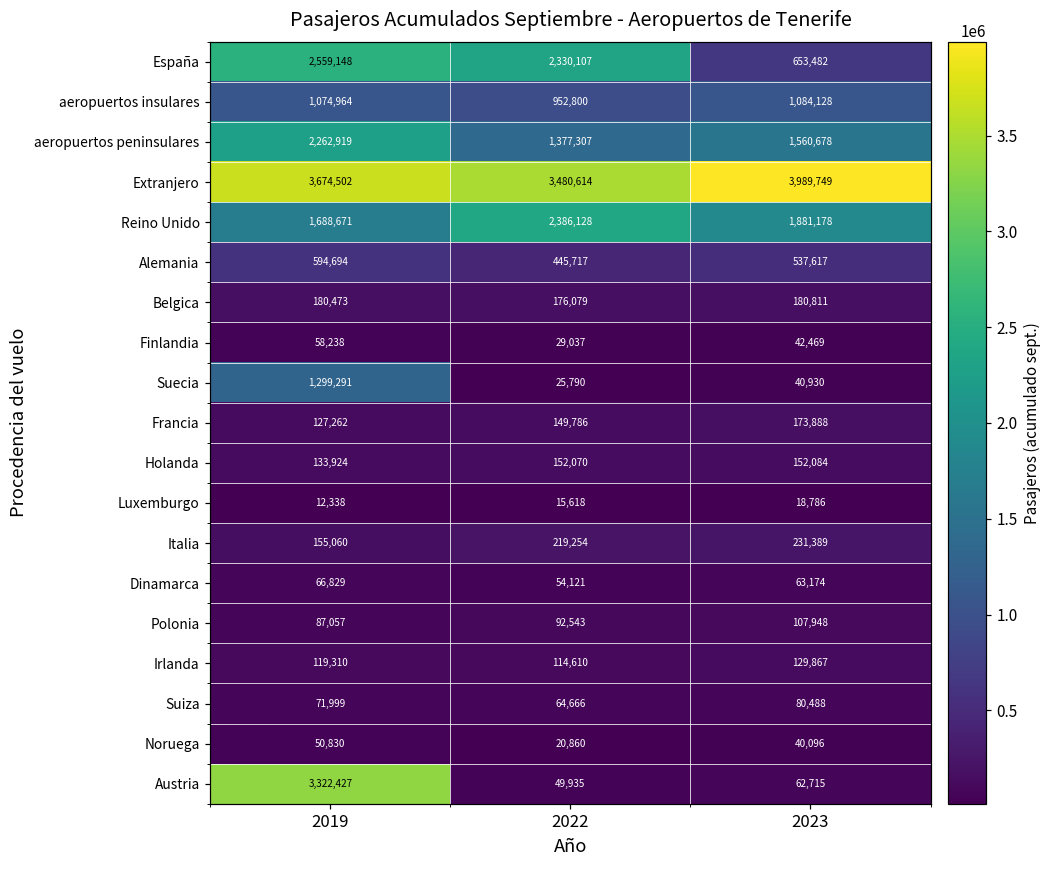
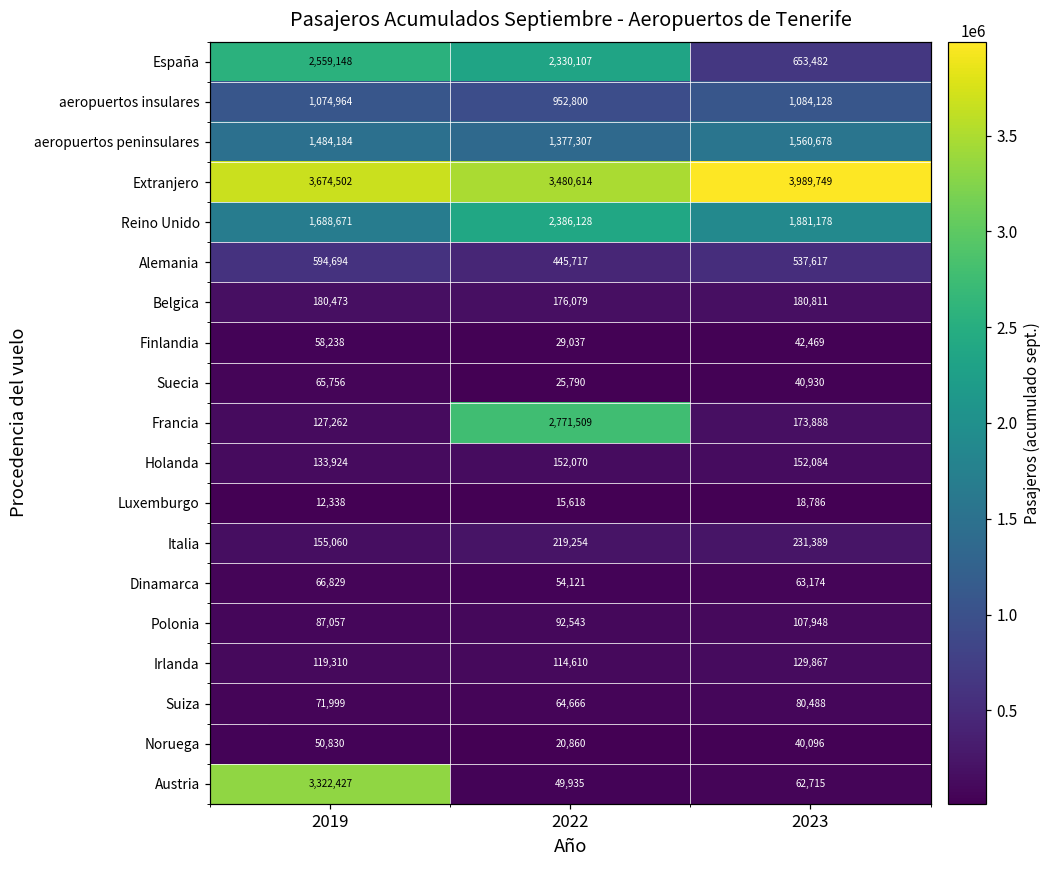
  {
    "España": {
      "2019": "2,559,148",
      "2022": "2,330,107",
      "2023": "653,482"
    },
    "aeropuertos insulares": {
      "2019": "1,074,964",
      "2022": "952,800",
      "2023": "1,084,128"
    },
    "aeropuertos peninsulares": {
-     "2019": "2,262,919",
+     "2019": "1,484,184",
      "2022": "1,377,307",
      "2023": "1,560,678"
    },
    "Extranjero": {
      "2019": "3,674,502",
      "2022": "3,480,614",
      "2023": "3,989,749"
    },
    "Reino Unido": {
      "2019": "1,688,671",
      "2022": "2,386,128",
      "2023": "1,881,178"
    },
    "Alemania": {
      "2019": "594,694",
      "2022": "445,717",
      "2023": "537,617"
    },
    "Belgica": {
      "2019": "180,473",
      "2022": "176,079",
      "2023": "180,811"
    },
    "Finlandia": {
      "2019": "58,238",
      "2022": "29,037",
      "2023": "42,469"
    },
    "Suecia": {
-     "2019": "1,299,291",
+     "2019": "65,756",
      "2022": "25,790",
      "2023": "40,930"
    },
    "Francia": {
      "2019": "127,262",
-     "2022": "149,786",
+     "2022": "2,771,509",
      "2023": "173,888"
    },
    "Holanda": {
      "2019": "133,924",
      "2022": "152,070",
      "2023": "152,084"
    },
    "Luxemburgo": {
      "2019": "12,338",
      "2022": "15,618",
      "2023": "18,786"
    },
    "Italia": {
      "2019": "155,060",
      "2022": "219,254",
      "2023": "231,389"
    },
    "Dinamarca": {
      "2019": "66,829",
      "2022": "54,121",
      "2023": "63,174"
    },
    "Polonia": {
      "2019": "87,057",
      "2022": "92,543",
      "2023": "107,948"
    },
    "Irlanda": {
      "2019": "119,310",
      "2022": "114,610",
      "2023": "129,867"
    },
    "Suiza": {
      "2019": "71,999",
      "2022": "64,666",
      "2023": "80,488"
    },
    "Noruega": {
      "2019": "50,830",
      "2022": "20,860",
      "2023": "40,096"
    },
    "Austria": {
      "2019": "3,322,427",
      "2022": "49,935",
      "2023": "62,715"
    }
  }
